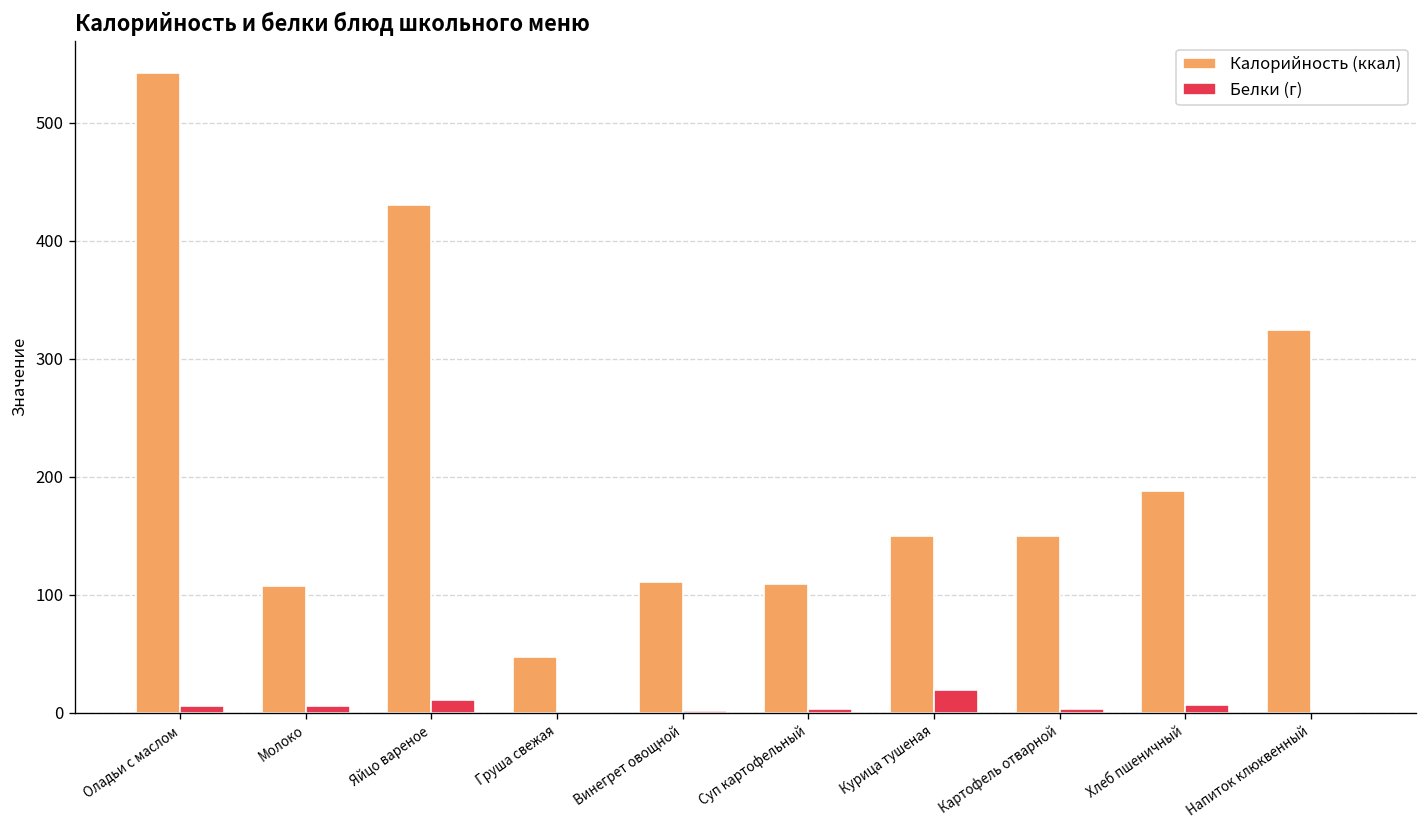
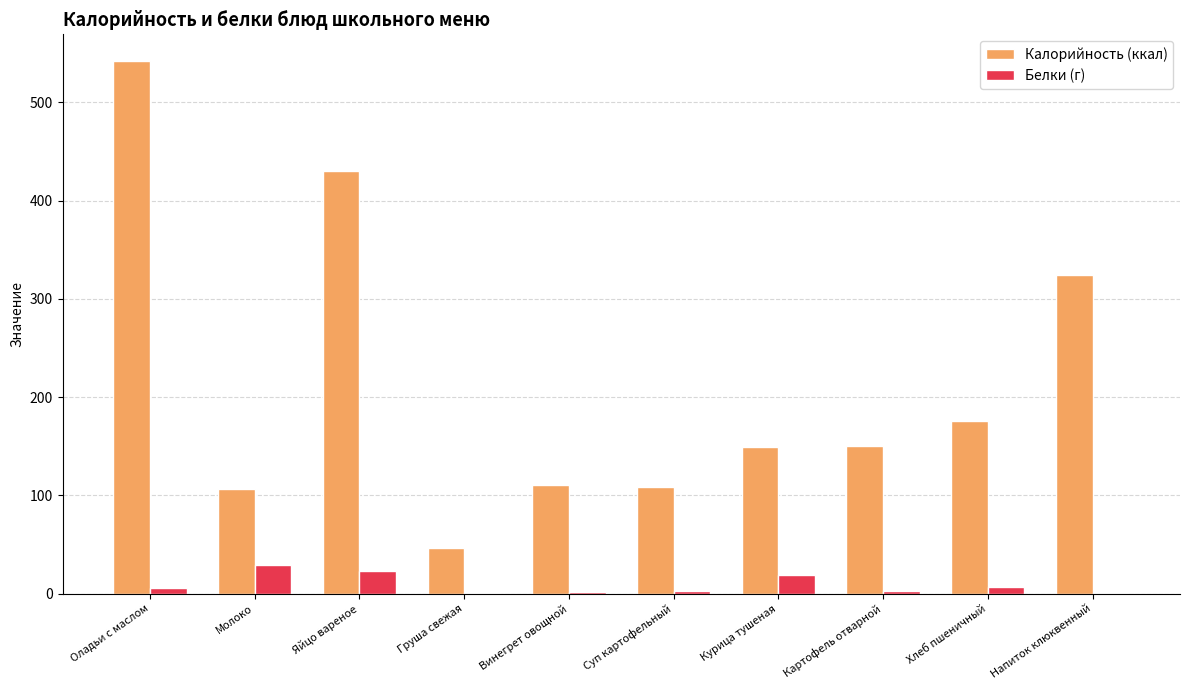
  {
    "Калорийность (ккал)": {
      "Оладьи с маслом": 540,
      "Молоко": 110,
      "Яйцо вареное": 430,
      "Груша свежая": 50,
      "Винегрет овощной": 110,
      "Суп картофельный": 110,
      "Курица тушеная": 150,
      "Картофель отварной": 150,
-     "Хлеб пшеничный": 190,
+     "Хлеб пшеничный": 180,
      "Напиток клюквенный": 320
    },
    "Белки (г)": {
      "Оладьи с маслом": 10,
-     "Молоко": 10,
-     "Яйцо вареное": 10,
+     "Молоко": 30,
+     "Яйцо вареное": 20,
      "Суп картофельный": 0,
      "Курица тушеная": 20,
      "Картофель отварной": 0,
      "Хлеб пшеничный": 10
    }
  }
